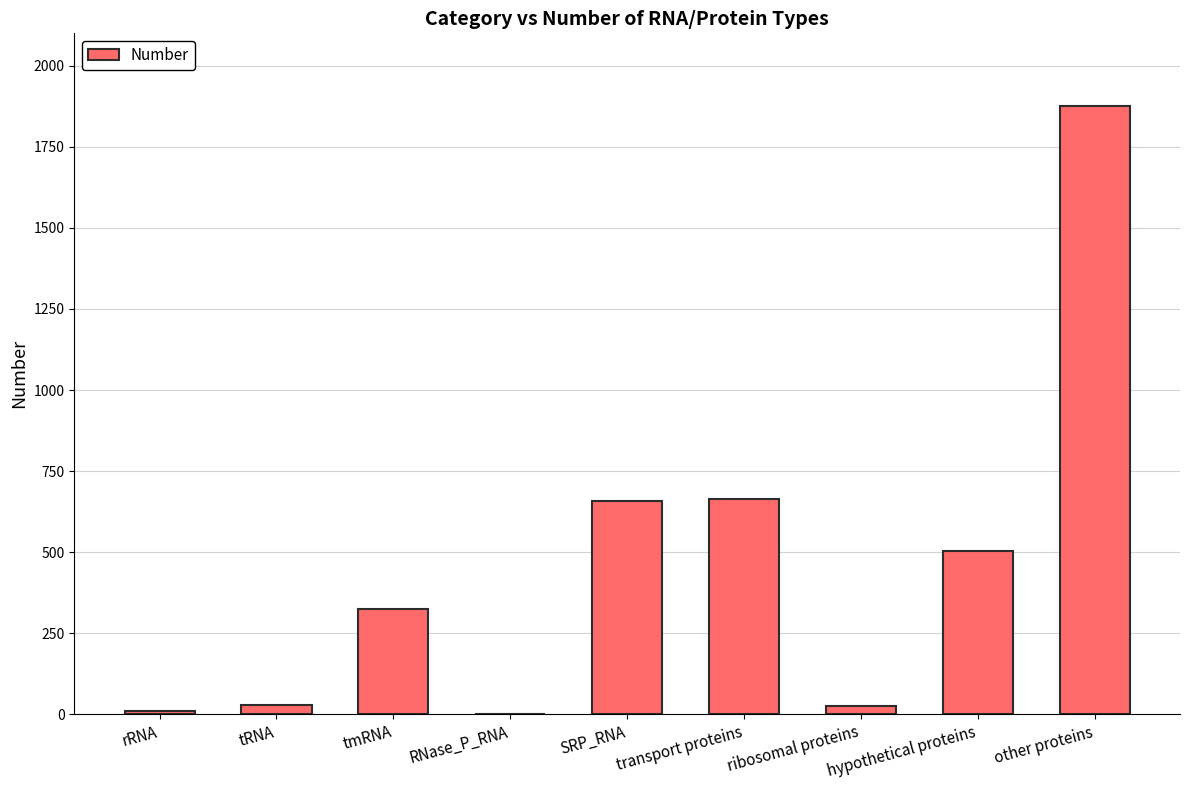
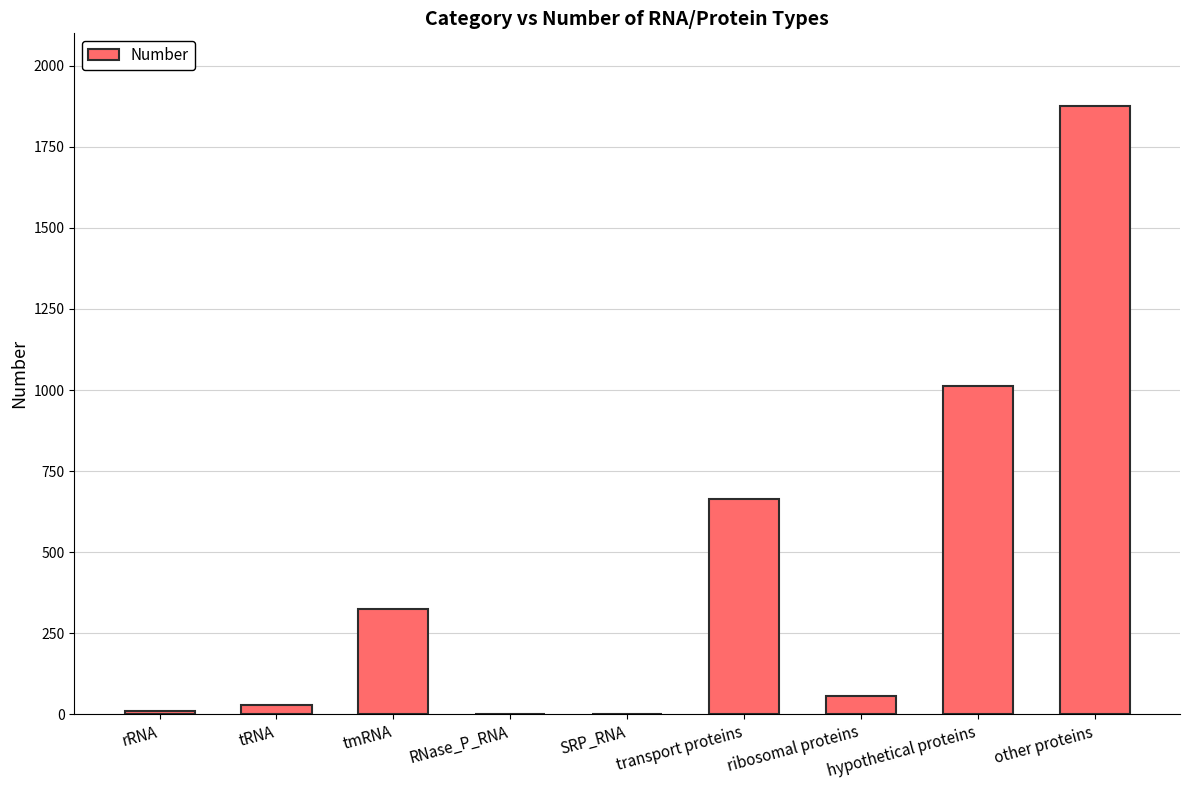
  {
    "rRNA": 10,
    "tRNA": 30,
    "tmRNA": 330,
-   "SRP_RNA": 660,
+   "SRP_RNA": 0,
    "transport proteins": 660,
-   "ribosomal proteins": 30,
-   "hypothetical proteins": 500,
+   "ribosomal proteins": 60,
+   "hypothetical proteins": 1010,
    "other proteins": 1880
  }
